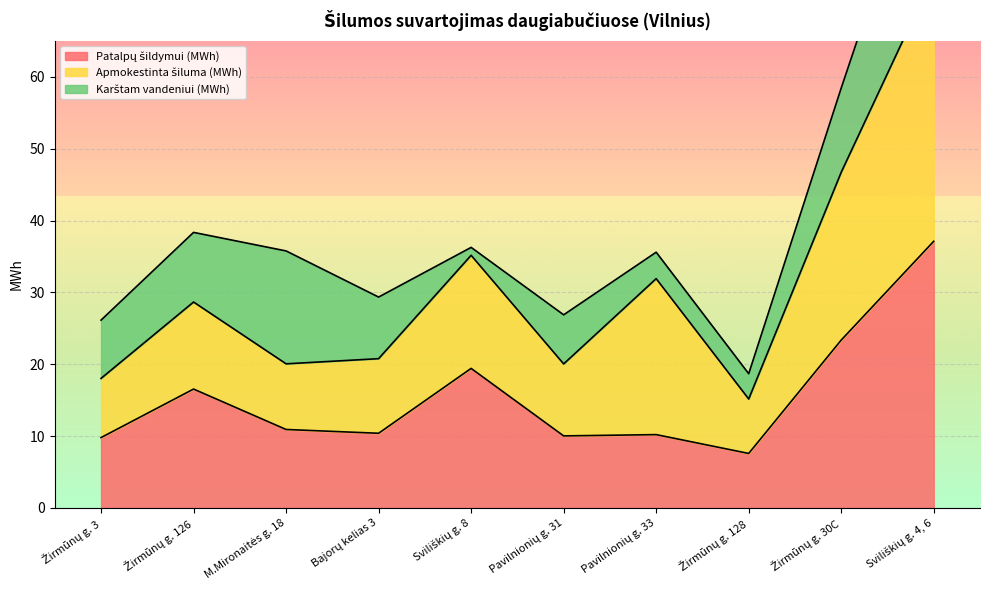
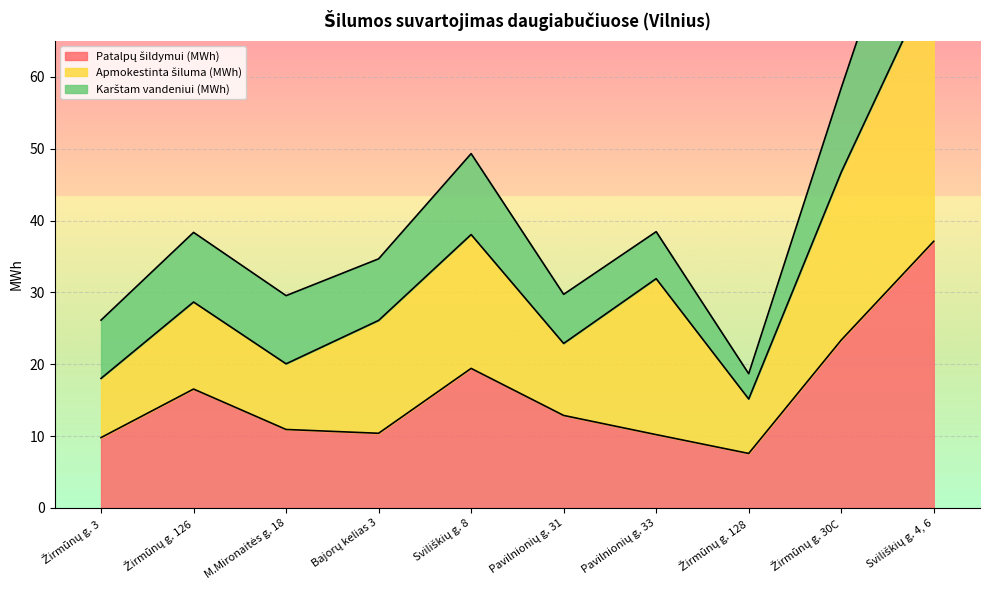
  {
    "Patalpų šildymui (MWh)": {
      "Žirmūnų g. 3": 10,
      "Žirmūnų g. 126": 17,
      "M.Mironaitės g. 18": 11,
      "Bajorų kelias 3": 10,
      "Sviliškių g. 8": 19,
-     "Pavilnionių g. 31": 10,
+     "Pavilnionių g. 31": 13,
      "Pavilnionių g. 33": 10,
      "Žirmūnų g. 128": 8,
      "Žirmūnų g. 30C": 23,
      "Sviliškių g. 4, 6": 37
    },
    "Apmokestinta šiluma (MWh)": {
      "Žirmūnų g. 3": 8,
      "Žirmūnų g. 126": 12,
      "M.Mironaitės g. 18": 9,
-     "Bajorų kelias 3": 10,
-     "Sviliškių g. 8": 16,
+     "Bajorų kelias 3": 16,
+     "Sviliškių g. 8": 19,
      "Pavilnionių g. 31": 10,
      "Pavilnionių g. 33": 22,
      "Žirmūnų g. 128": 8,
      "Žirmūnų g. 30C": 23
    },
    "Karštam vandeniui (MWh)": {
      "Žirmūnų g. 3": 8,
      "Žirmūnų g. 126": 10,
-     "M.Mironaitės g. 18": 16,
+     "M.Mironaitės g. 18": 9,
      "Bajorų kelias 3": 9,
-     "Sviliškių g. 8": 1,
+     "Sviliškių g. 8": 11,
      "Pavilnionių g. 31": 7,
-     "Pavilnionių g. 33": 4,
+     "Pavilnionių g. 33": 7,
      "Žirmūnų g. 128": 4,
      "Žirmūnų g. 30C": 12
    }
  }
